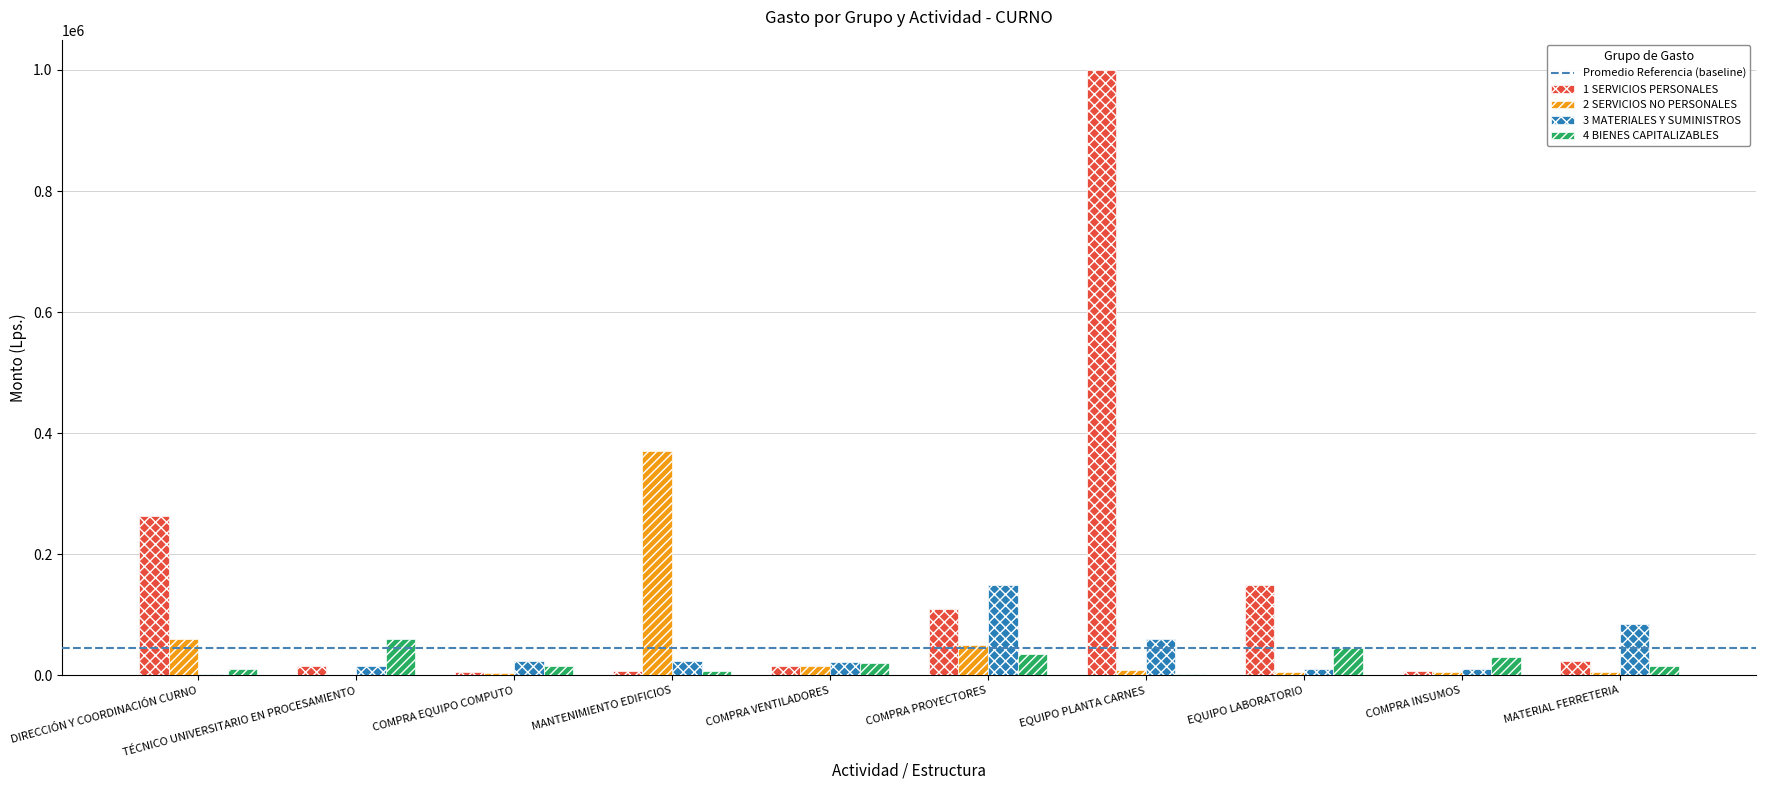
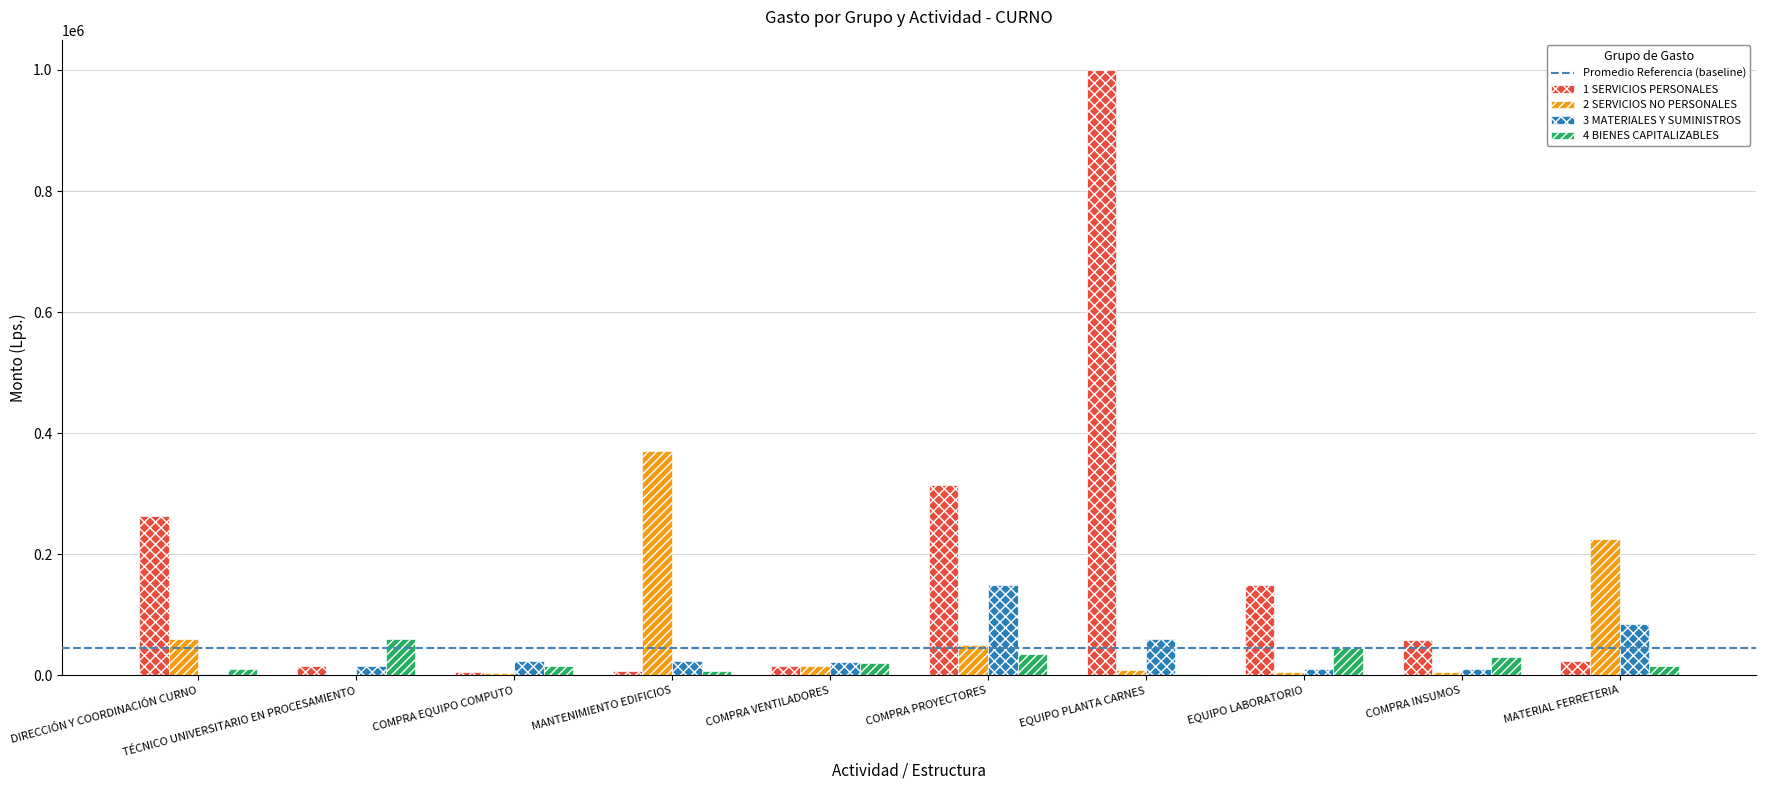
  {
    "1 SERVICIOS PERSONALES": {
      "DIRECCIÓN Y COORDINACIÓN CURNO": 260000,
      "TÉCNICO UNIVERSITARIO EN PROCESAMIENTO": 20000,
      "COMPRA EQUIPO COMPUTO": 10000,
      "MANTENIMIENTO EDIFICIOS": 10000,
      "COMPRA VENTILADORES": 20000,
-     "COMPRA PROYECTORES": 110000,
+     "COMPRA PROYECTORES": 310000,
      "EQUIPO PLANTA CARNES": 1000000,
      "EQUIPO LABORATORIO": 150000,
-     "COMPRA INSUMOS": 10000,
+     "COMPRA INSUMOS": 60000,
      "MATERIAL FERRETERIA": 20000
    },
    "2 SERVICIOS NO PERSONALES": {
      "DIRECCIÓN Y COORDINACIÓN CURNO": 60000,
      "COMPRA EQUIPO COMPUTO": 0,
      "MANTENIMIENTO EDIFICIOS": 370000,
      "COMPRA VENTILADORES": 20000,
      "COMPRA PROYECTORES": 50000,
      "EQUIPO PLANTA CARNES": 10000,
      "EQUIPO LABORATORIO": 10000,
      "COMPRA INSUMOS": 10000,
-     "MATERIAL FERRETERIA": 10000
+     "MATERIAL FERRETERIA": 220000
    },
    "3 MATERIALES Y SUMINISTROS": {
      "TÉCNICO UNIVERSITARIO EN PROCESAMIENTO": 20000,
      "COMPRA EQUIPO COMPUTO": 20000,
      "MANTENIMIENTO EDIFICIOS": 20000,
      "COMPRA VENTILADORES": 20000,
      "COMPRA PROYECTORES": 150000,
      "EQUIPO PLANTA CARNES": 60000,
      "EQUIPO LABORATORIO": 10000,
      "COMPRA INSUMOS": 10000,
      "MATERIAL FERRETERIA": 90000
    },
    "4 BIENES CAPITALIZABLES": {
      "DIRECCIÓN Y COORDINACIÓN CURNO": 10000,
      "TÉCNICO UNIVERSITARIO EN PROCESAMIENTO": 60000,
      "COMPRA EQUIPO COMPUTO": 20000,
      "MANTENIMIENTO EDIFICIOS": 10000,
      "COMPRA VENTILADORES": 20000,
      "COMPRA PROYECTORES": 40000,
      "EQUIPO LABORATORIO": 50000,
      "COMPRA INSUMOS": 30000,
      "MATERIAL FERRETERIA": 20000
    }
  }
